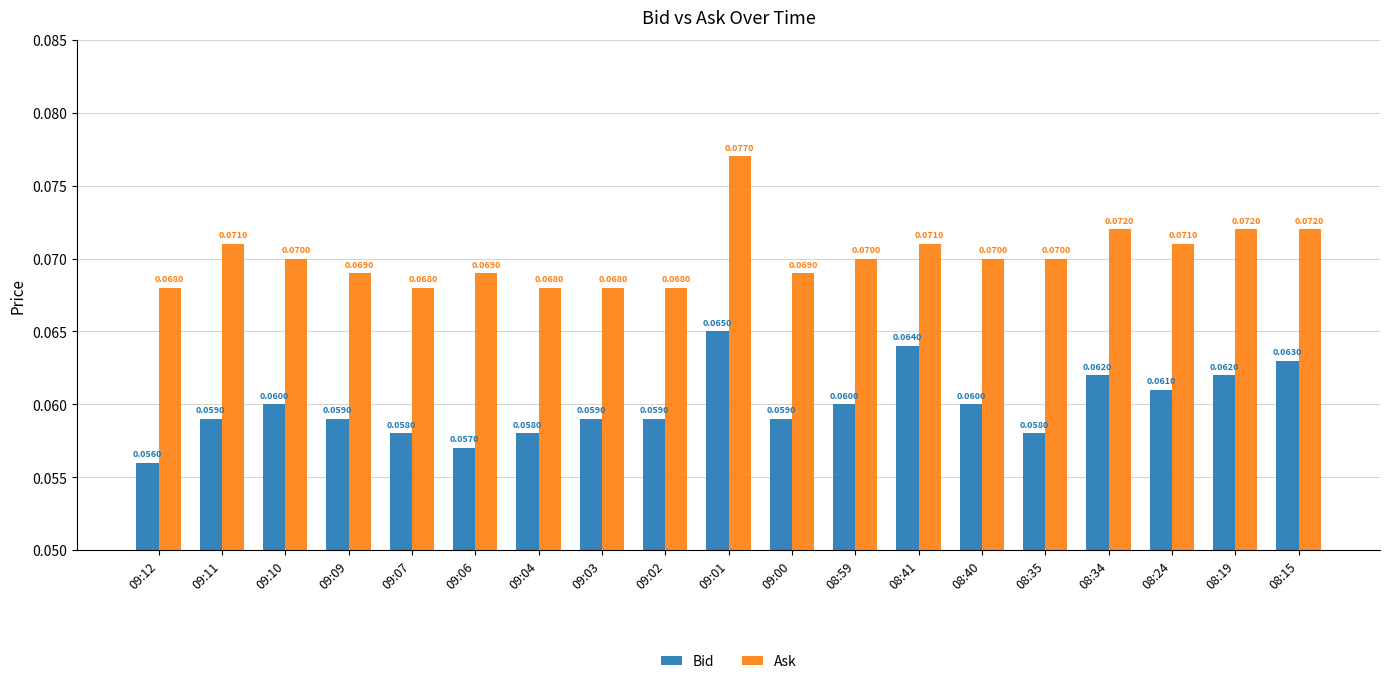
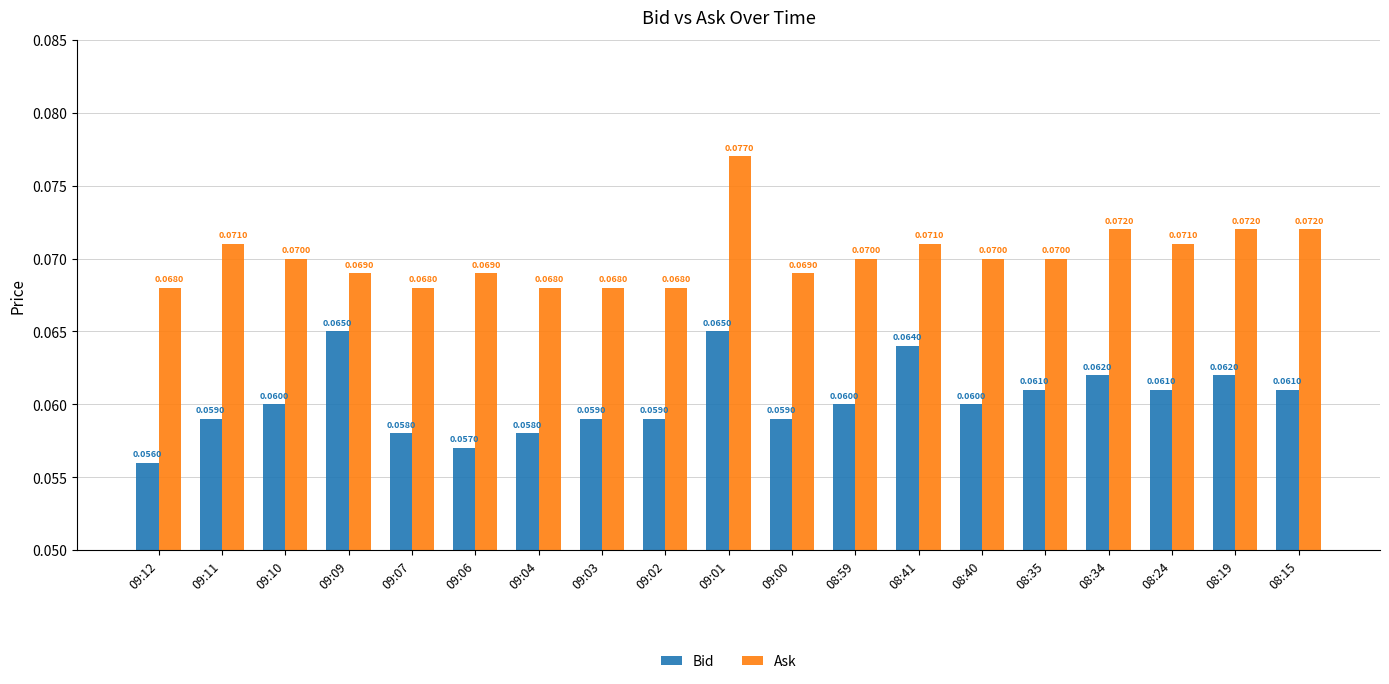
  {
    "Bid": {
      "09:12": 0.0560,
      "09:11": 0.0590,
      "09:10": 0.0600,
-     "09:09": 0.0590,
+     "09:09": 0.0650,
      "09:07": 0.0580,
      "09:06": 0.0570,
      "09:04": 0.0580,
      "09:03": 0.0590,
      "09:02": 0.0590,
      "09:01": 0.0650,
      "09:00": 0.0590,
      "08:59": 0.0600,
      "08:41": 0.0640,
      "08:40": 0.0600,
-     "08:35": 0.0580,
+     "08:35": 0.0610,
      "08:34": 0.0620,
      "08:24": 0.0610,
      "08:19": 0.0620,
-     "08:15": 0.0630
+     "08:15": 0.0610
    },
    "Ask": {
      "09:12": 0.0680,
      "09:11": 0.0710,
      "09:10": 0.0700,
      "09:09": 0.0690,
      "09:07": 0.0680,
      "09:06": 0.0690,
      "09:04": 0.0680,
      "09:03": 0.0680,
      "09:02": 0.0680,
      "09:01": 0.0770,
      "09:00": 0.0690,
      "08:59": 0.0700,
      "08:41": 0.0710,
      "08:40": 0.0700,
      "08:35": 0.0700,
      "08:34": 0.0720,
      "08:24": 0.0710,
      "08:19": 0.0720,
      "08:15": 0.0720
    }
  }
